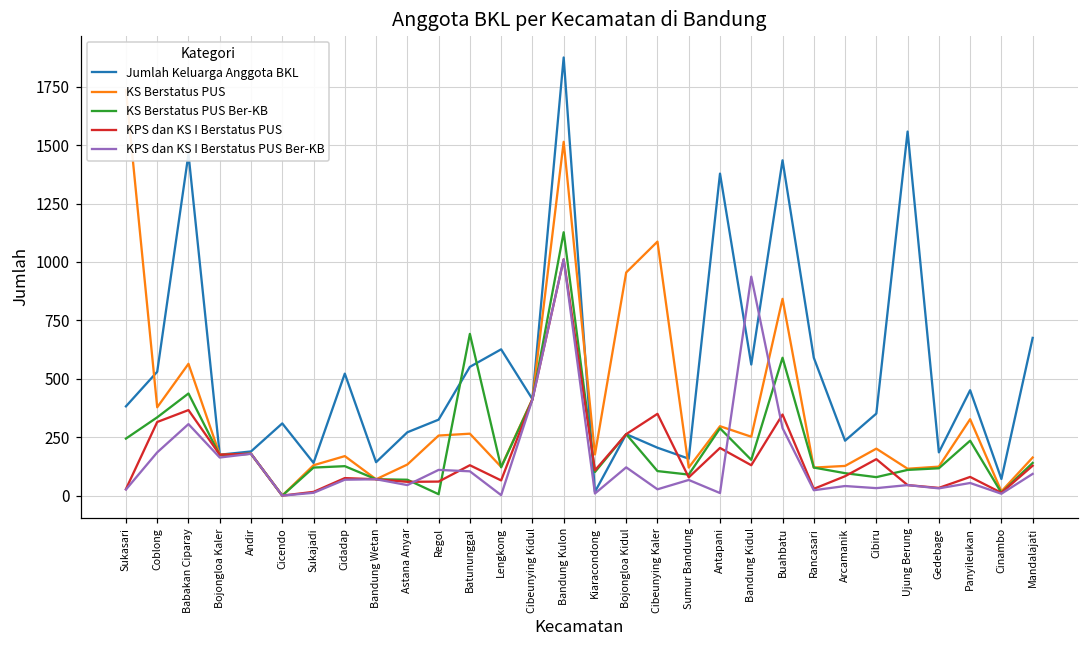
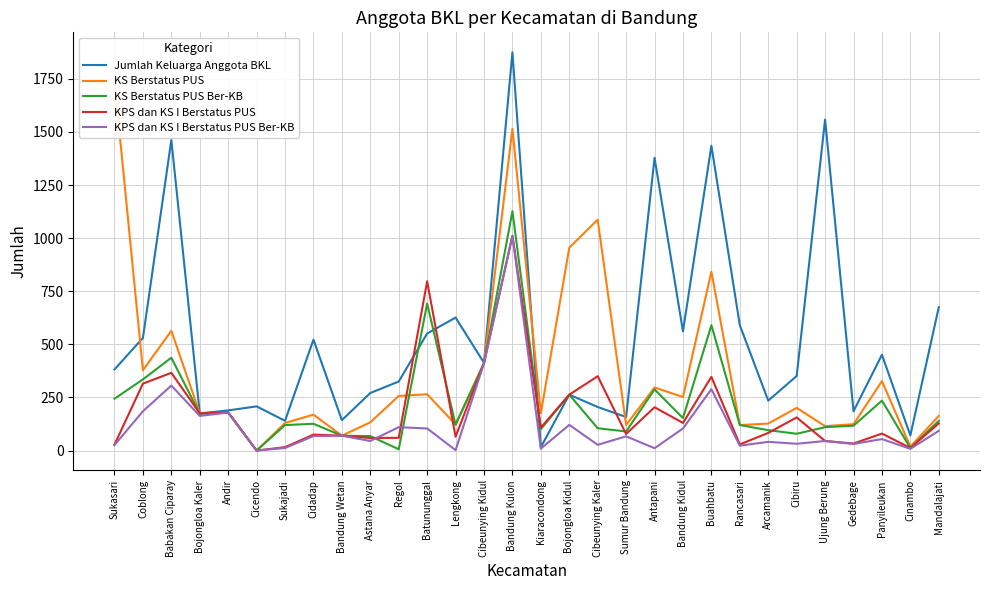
  {
    "Jumlah Keluarga Anggota BKL": {
      "Sukasari": 380,
      "Coblong": 530,
      "Babakan Ciparay": 1460,
-     "Cicendo": 310,
+     "Cicendo": 210,
      "Cidadap": 520,
      "Bandung Wetan": 140,
      "Astana Anyar": 270,
      "Regol": 330,
      "Batununggal": 550,
      "Lengkong": 630,
      "Bandung Kulon": 1880,
      "Cibeunying Kaler": 210,
      "Sumur Bandung": 160,
      "Antapani": 1380,
      "Bandung Kidul": 560,
      "Buahbatu": 1440,
      "Rancasari": 590,
      "Arcamanik": 240,
      "Cibiru": 350,
      "Ujung Berung": 1560,
      "Gedebage": 190,
      "Panyileukan": 450,
      "Cinambo": 70,
      "Mandalajati": 680
    },
    "KS Berstatus PUS": {
      "Coblong": 380,
      "Babakan Ciparay": 560,
      "Cidadap": 170,
      "Astana Anyar": 130,
      "Regol": 260,
      "Batununggal": 270,
      "Bandung Kulon": 1510,
      "Kiaracondong": 180,
      "Bojongloa Kidul": 960,
      "Cibeunying Kaler": 1090,
      "Sumur Bandung": 120,
      "Bandung Kidul": 250,
      "Buahbatu": 840,
      "Arcamanik": 130,
      "Cibiru": 200,
      "Panyileukan": 330,
      "Mandalajati": 160
    },
    "KS Berstatus PUS Ber-KB": {
      "Sukasari": 240,
      "Coblong": 340,
      "Babakan Ciparay": 440,
      "Cidadap": 130,
      "Regol": 10,
      "Batununggal": 690,
      "Bandung Kulon": 1130,
      "Cibeunying Kaler": 110,
      "Sumur Bandung": 90,
      "Bandung Kidul": 150,
      "Buahbatu": 590,
      "Arcamanik": 100,
      "Cibiru": 80,
      "Panyileukan": 240,
      "Mandalajati": 140
    },
    "KPS dan KS I Berstatus PUS": {
      "Coblong": 320,
      "Babakan Ciparay": 370,
      "Regol": 60,
-     "Batununggal": 130,
+     "Batununggal": 800,
      "Lengkong": 70,
      "Cibeunying Kaler": 350,
      "Antapani": 200,
      "Bandung Kidul": 130,
      "Buahbatu": 350,
      "Arcamanik": 80,
      "Cibiru": 160,
      "Panyileukan": 80,
      "Mandalajati": 130
    },
    "KPS dan KS I Berstatus PUS Ber-KB": {
      "Coblong": 190,
      "Babakan Ciparay": 310,
      "Astana Anyar": 50,
      "Regol": 110,
      "Batununggal": 100,
      "Lengkong": 0,
      "Bojongloa Kidul": 120,
      "Cibeunying Kaler": 30,
      "Antapani": 10,
-     "Bandung Kidul": 940,
+     "Bandung Kidul": 100,
      "Buahbatu": 290,
      "Arcamanik": 40,
      "Cibiru": 30,
      "Panyileukan": 50,
      "Mandalajati": 90
    }
  }
